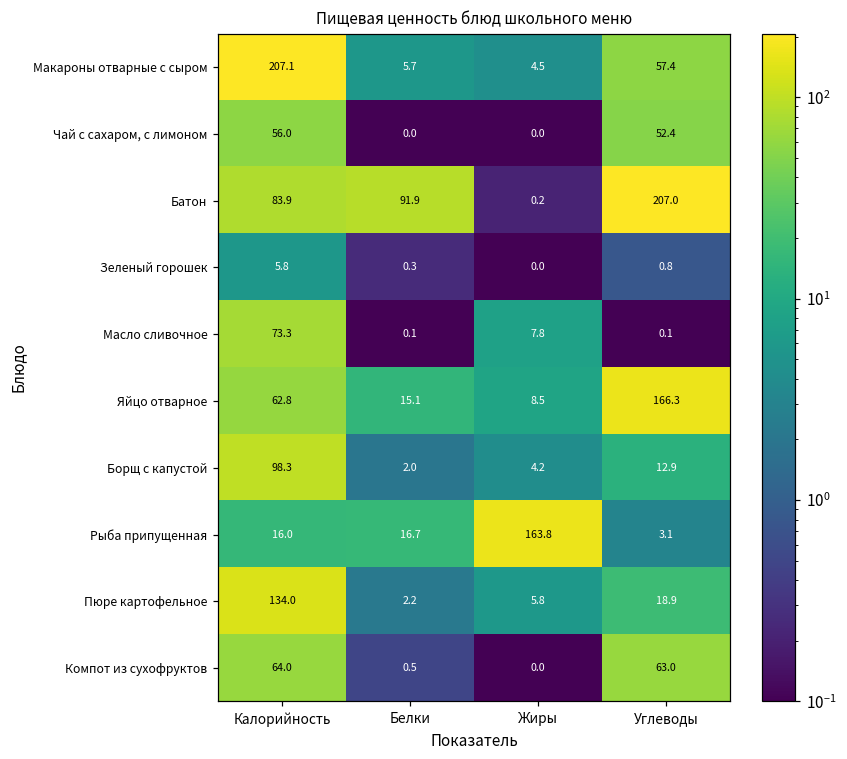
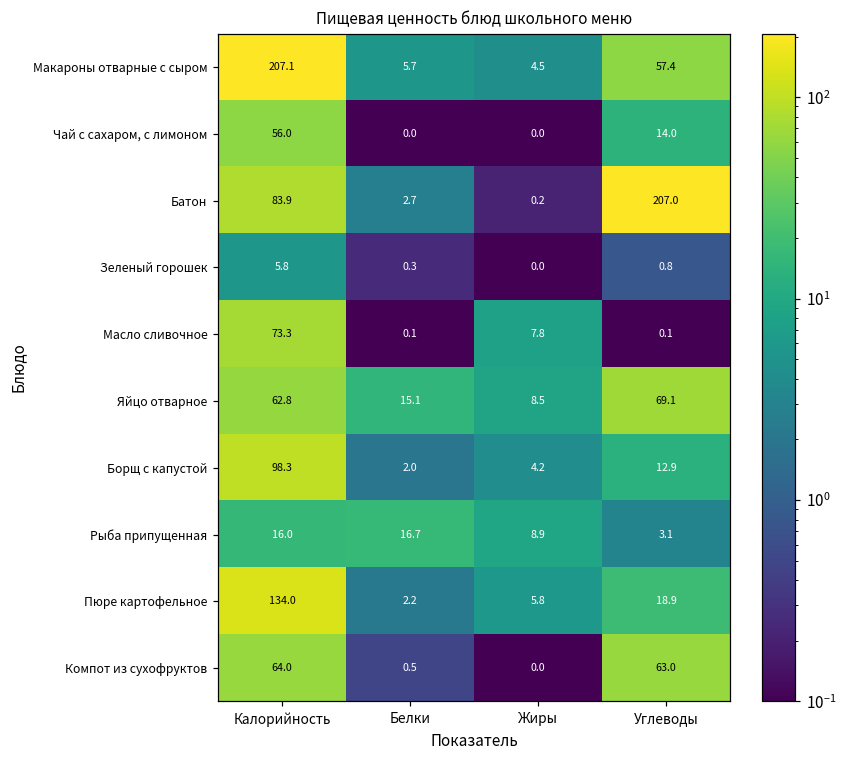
  {
    "Макароны отварные с сыром": {
      "Калорийность": 207.1,
      "Белки": 5.7,
      "Жиры": 4.5,
      "Углеводы": 57.4
    },
    "Чай с сахаром, с лимоном": {
      "Калорийность": 56.0,
      "Белки": 0.0,
      "Жиры": 0.0,
-     "Углеводы": 52.4
+     "Углеводы": 14.0
    },
    "Батон": {
      "Калорийность": 83.9,
-     "Белки": 91.9,
+     "Белки": 2.7,
      "Жиры": 0.2,
      "Углеводы": 207.0
    },
    "Зеленый горошек": {
      "Калорийность": 5.8,
      "Белки": 0.3,
      "Жиры": 0.0,
      "Углеводы": 0.8
    },
    "Масло сливочное": {
      "Калорийность": 73.3,
      "Белки": 0.1,
      "Жиры": 7.8,
      "Углеводы": 0.1
    },
    "Яйцо отварное": {
      "Калорийность": 62.8,
      "Белки": 15.1,
      "Жиры": 8.5,
-     "Углеводы": 166.3
+     "Углеводы": 69.1
    },
    "Борщ с капустой": {
      "Калорийность": 98.3,
      "Белки": 2.0,
      "Жиры": 4.2,
      "Углеводы": 12.9
    },
    "Рыба припущенная": {
      "Калорийность": 16.0,
      "Белки": 16.7,
-     "Жиры": 163.8,
+     "Жиры": 8.9,
      "Углеводы": 3.1
    },
    "Пюре картофельное": {
      "Калорийность": 134.0,
      "Белки": 2.2,
      "Жиры": 5.8,
      "Углеводы": 18.9
    },
    "Компот из сухофруктов": {
      "Калорийность": 64.0,
      "Белки": 0.5,
      "Жиры": 0.0,
      "Углеводы": 63.0
    }
  }
